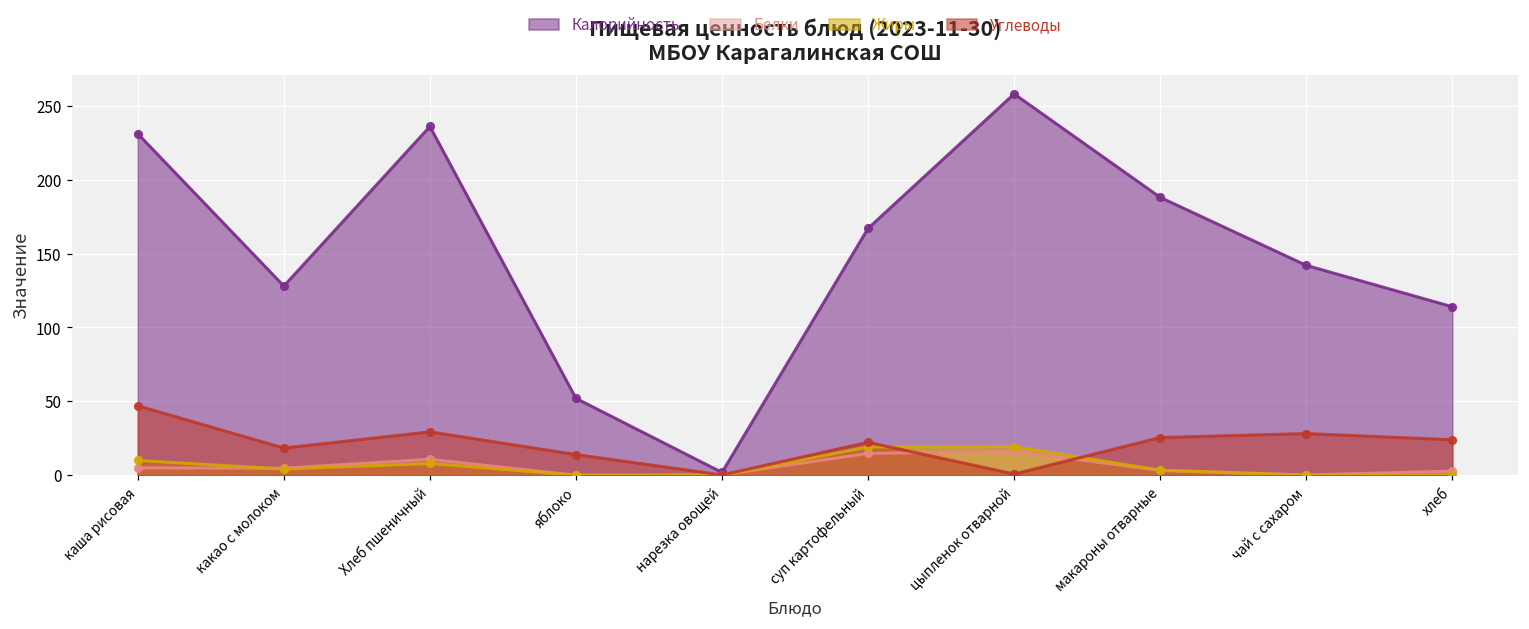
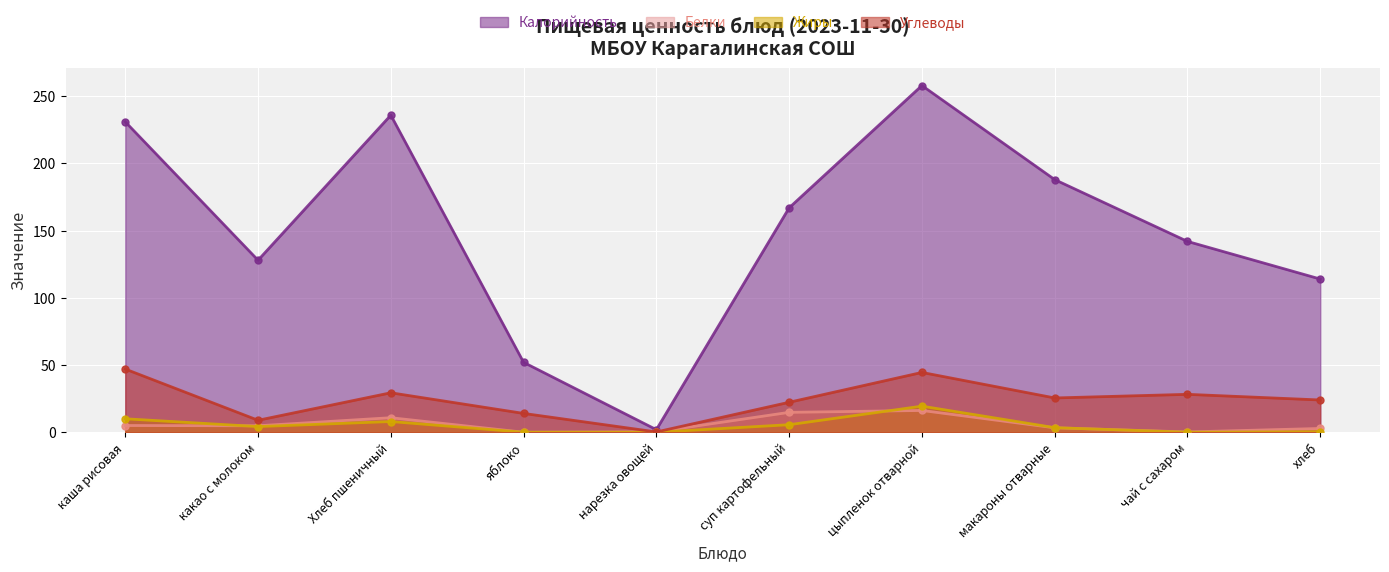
  {
    "Калорийность": {
      "каша рисовая": 231,
      "какао с молоком": 128,
      "Хлеб пшеничный": 236,
      "яблоко": 52,
      "суп картофельный": 167,
      "цыпленок отварной": 258,
      "макароны отварные": 188,
      "чай с сахаром": 142,
      "хлеб": 114
    },
    "Белки": {
      "каша рисовая": 5,
      "Хлеб пшеничный": 11,
      "суп картофельный": 15,
      "цыпленок отварной": 16,
      "хлеб": 3
    },
    "Жиры": {
      "каша рисовая": 10,
      "Хлеб пшеничный": 8,
-     "суп картофельный": 19,
+     "суп картофельный": 6,
      "цыпленок отварной": 19,
      "хлеб": 0
    },
    "Углеводы": {
      "каша рисовая": 47,
-     "какао с молоком": 18,
+     "какао с молоком": 9,
      "Хлеб пшеничный": 29,
      "яблоко": 14,
      "суп картофельный": 22,
-     "цыпленок отварной": 1,
+     "цыпленок отварной": 45,
      "макароны отварные": 26,
      "чай с сахаром": 28,
      "хлеб": 24
    }
  }
